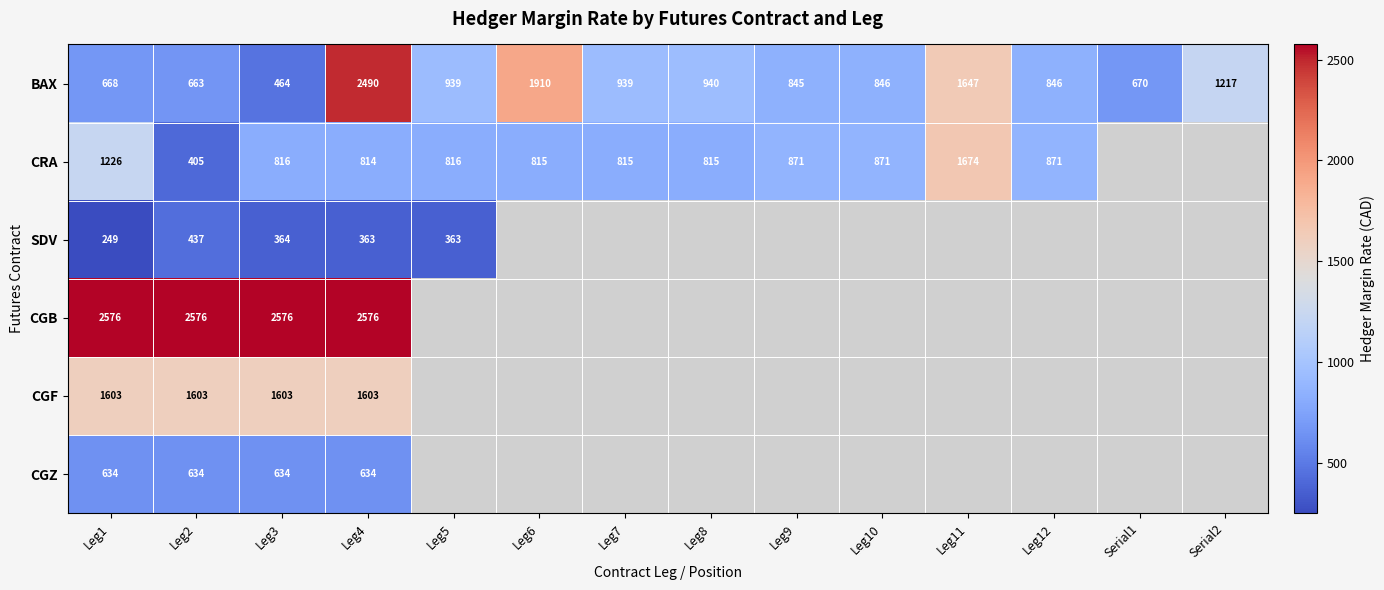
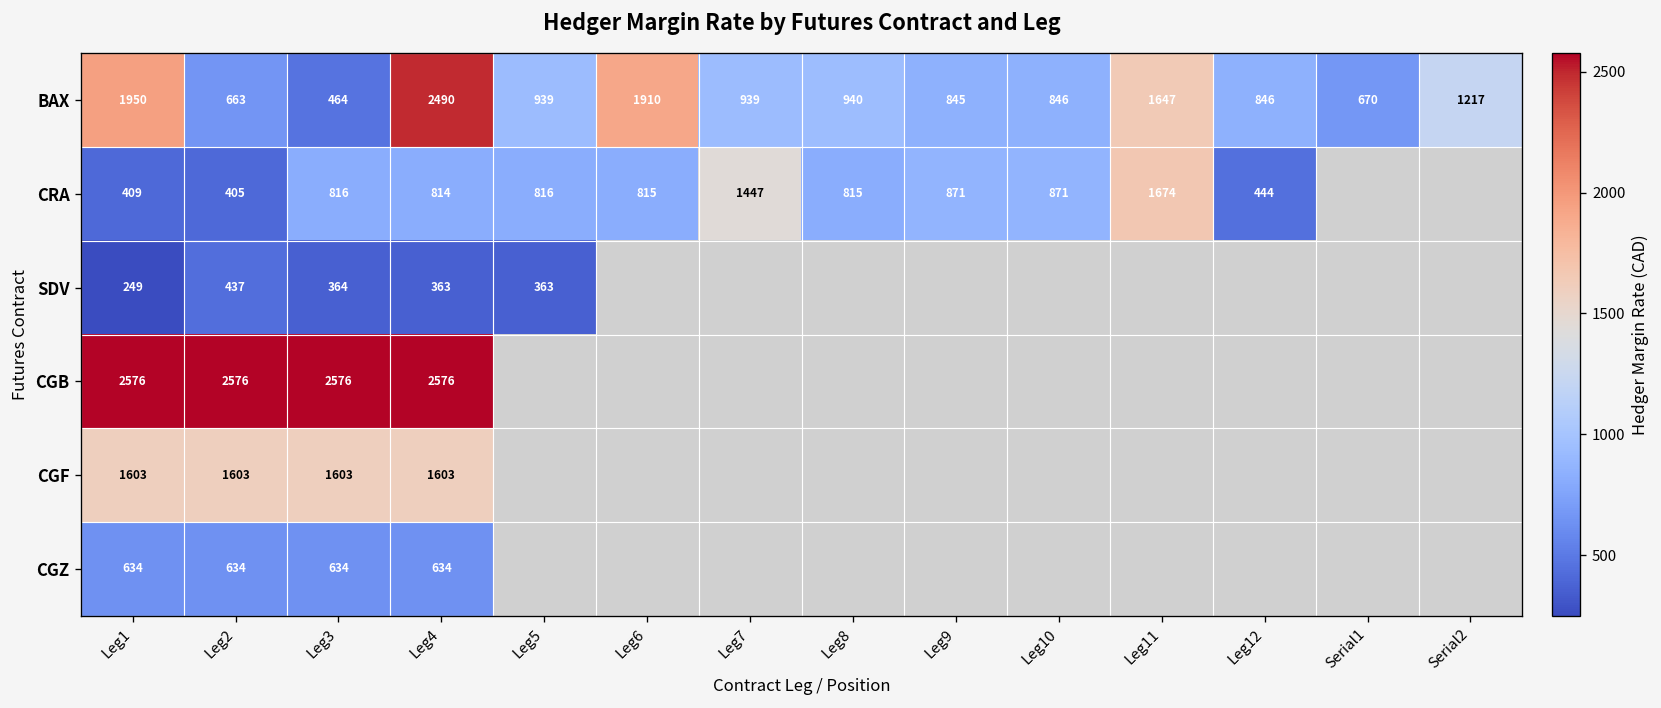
  {
    "BAX": {
-     "Leg1": 668,
+     "Leg1": 1950,
      "Leg2": 663,
      "Leg3": 464,
      "Leg4": 2490,
      "Leg5": 939,
      "Leg6": 1910,
      "Leg7": 939,
      "Leg8": 940,
      "Leg9": 845,
      "Leg10": 846,
      "Leg11": 1647,
      "Leg12": 846,
      "Serial1": 670,
      "Serial2": 1217
    },
    "CRA": {
-     "Leg1": 1226,
+     "Leg1": 409,
      "Leg2": 405,
      "Leg3": 816,
      "Leg4": 814,
      "Leg5": 816,
      "Leg6": 815,
-     "Leg7": 815,
+     "Leg7": 1447,
      "Leg8": 815,
      "Leg9": 871,
      "Leg10": 871,
      "Leg11": 1674,
-     "Leg12": 871
+     "Leg12": 444
    },
    "SDV": {
      "Leg1": 249,
      "Leg2": 437,
      "Leg3": 364,
      "Leg4": 363,
      "Leg5": 363
    },
    "CGB": {
      "Leg1": 2576,
      "Leg2": 2576,
      "Leg3": 2576,
      "Leg4": 2576
    },
    "CGF": {
      "Leg1": 1603,
      "Leg2": 1603,
      "Leg3": 1603,
      "Leg4": 1603
    },
    "CGZ": {
      "Leg1": 634,
      "Leg2": 634,
      "Leg3": 634,
      "Leg4": 634
    }
  }
